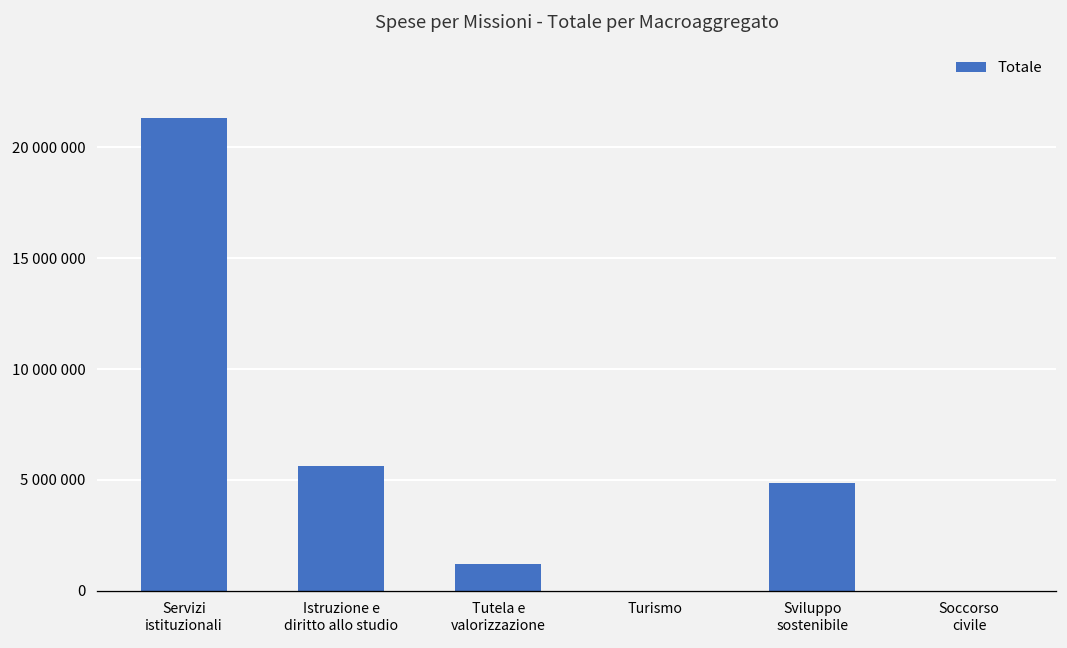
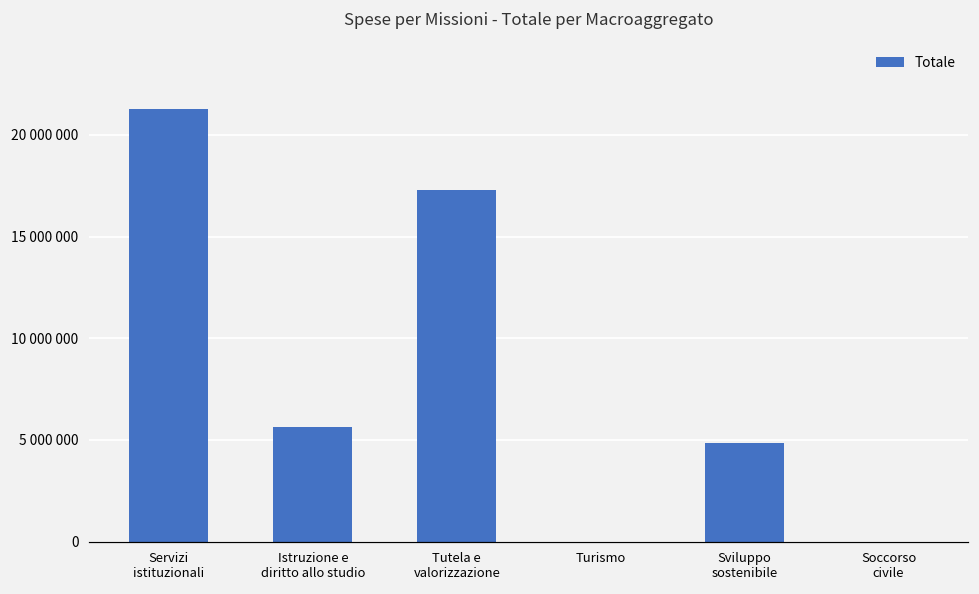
  {
    "Servizi istituzionali": 21300000,
    "Istruzione e diritto allo studio": 5600000,
-   "Tutela e valorizzazione": 1200000,
+   "Tutela e valorizzazione": 17300000,
    "Turismo": 0,
    "Sviluppo sostenibile": 4900000,
    "Soccorso civile": 0
  }
